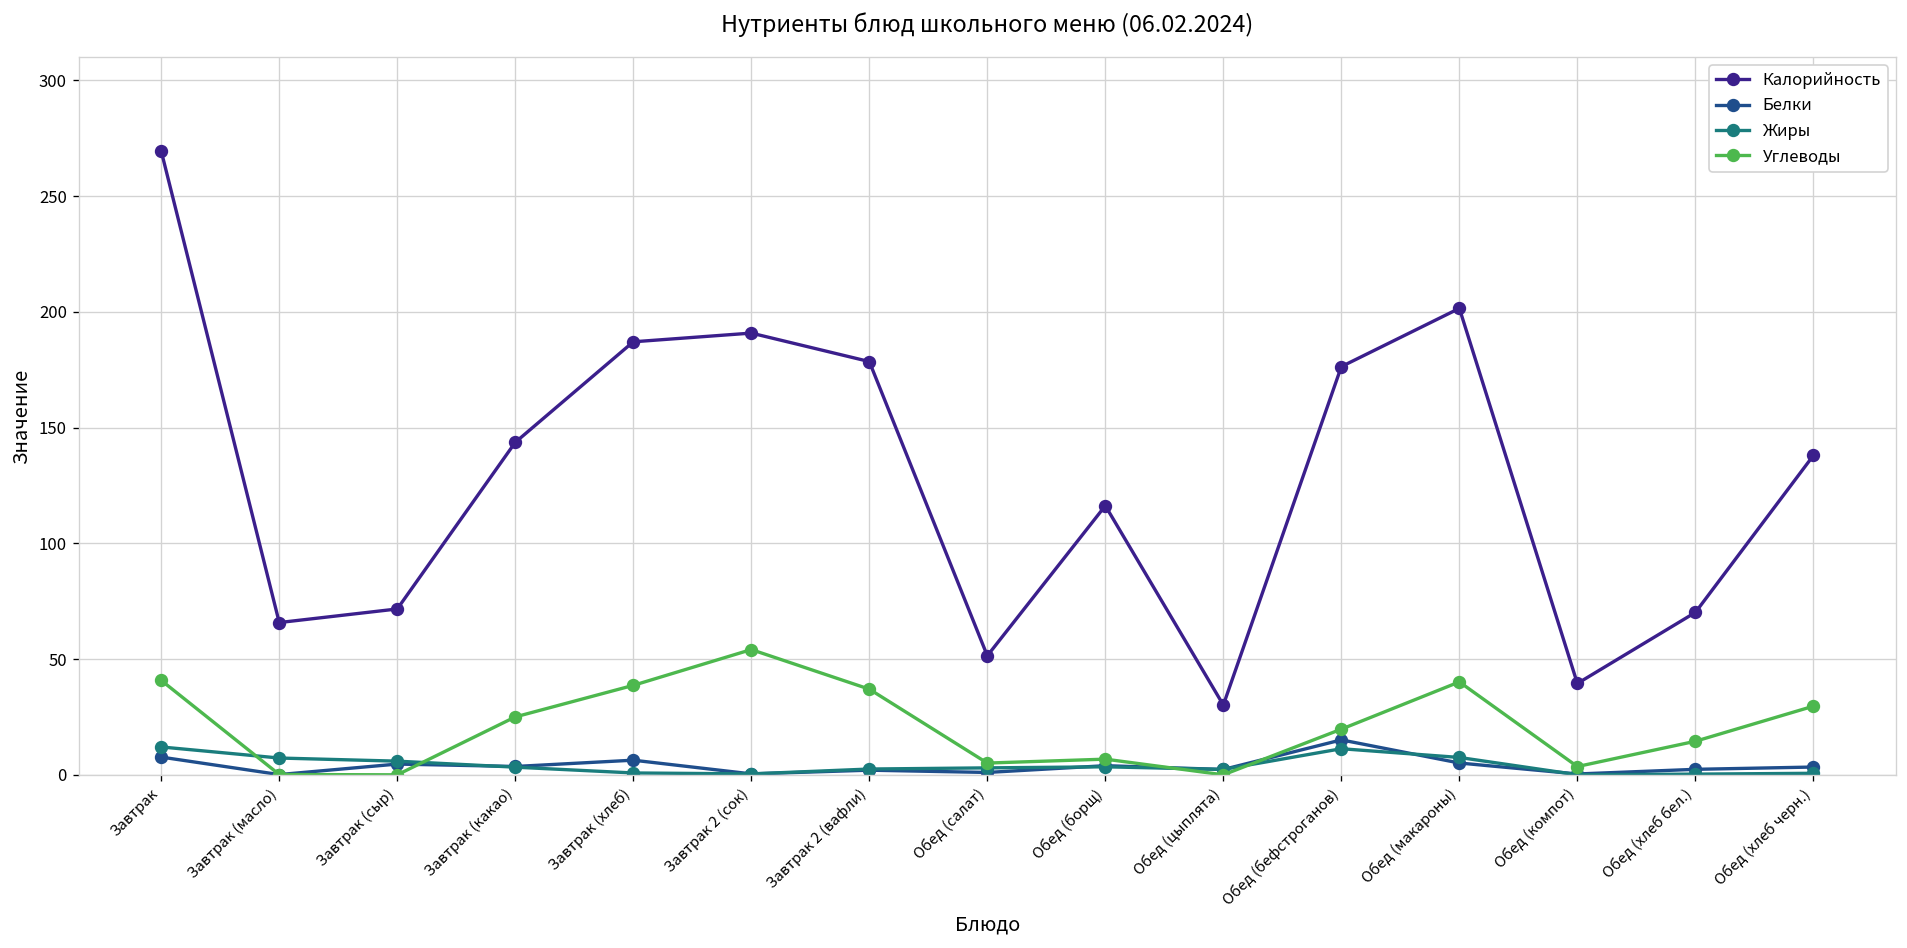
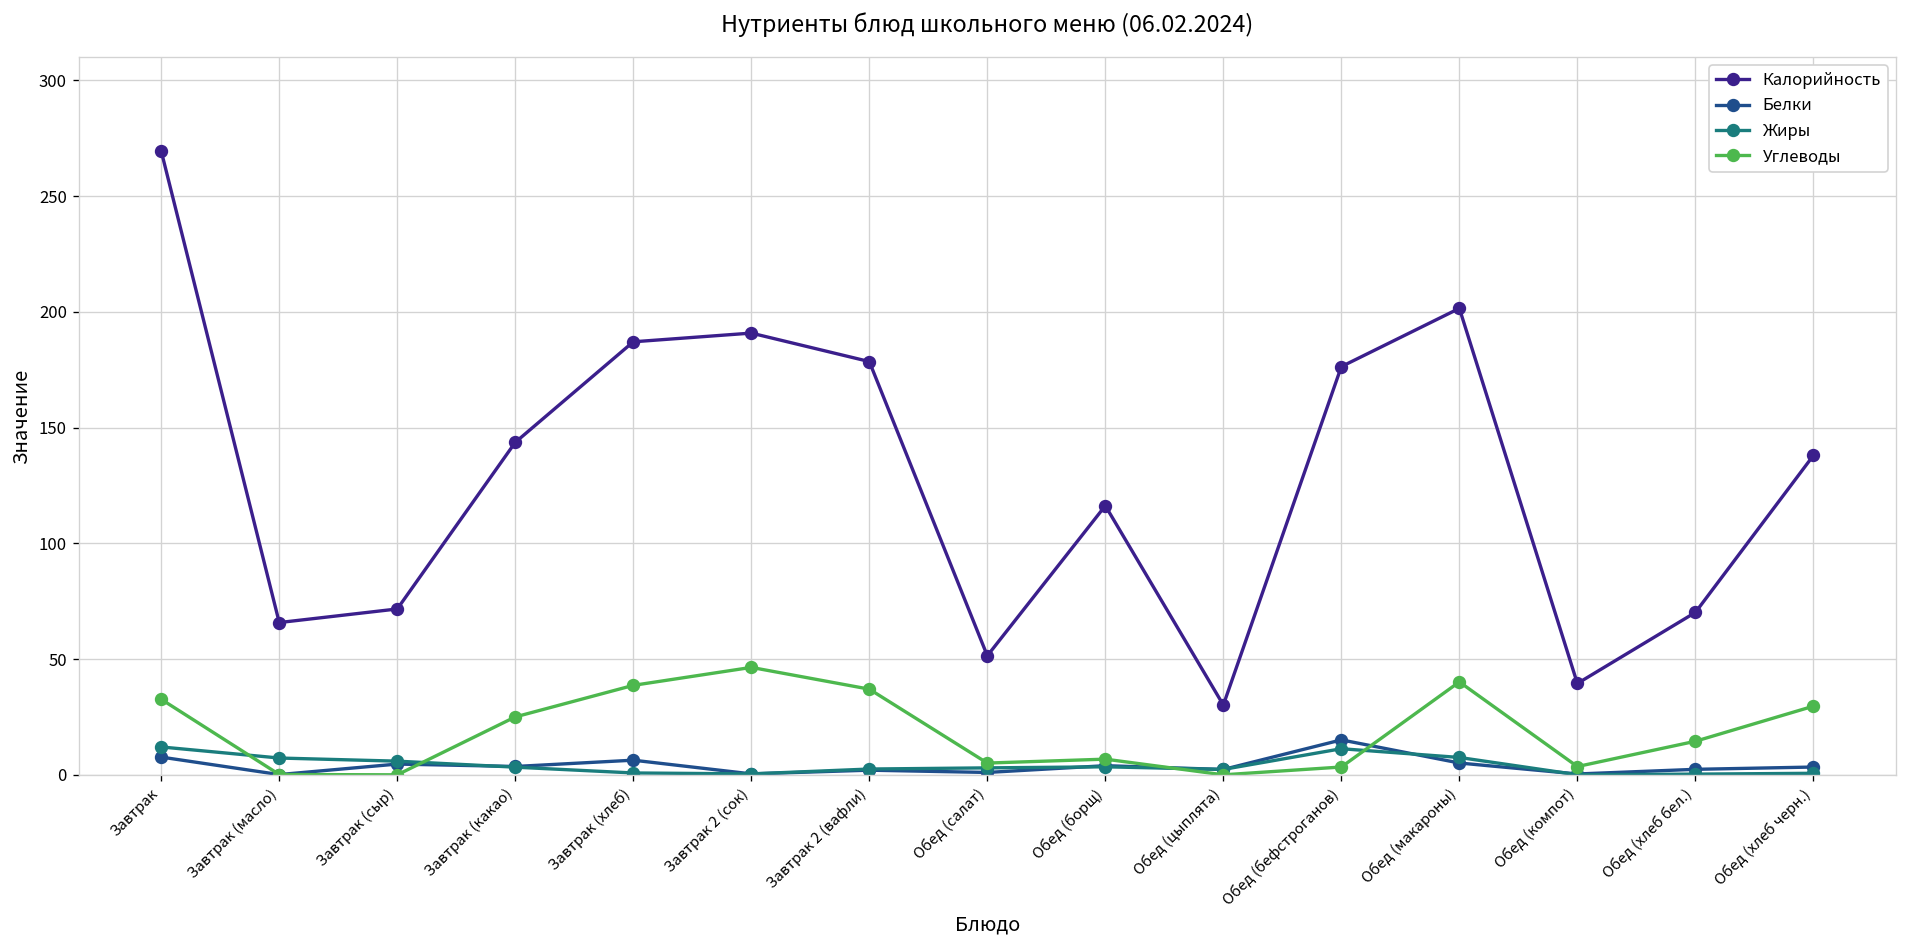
  {
    "Углеводы": {
-     "Завтрак": 41,
+     "Завтрак": 33,
      "Завтрак (сыр)": 0,
      "Завтрак (какао)": 25,
      "Завтрак (хлеб)": 39,
-     "Завтрак 2 (сок)": 54,
+     "Завтрак 2 (сок)": 46,
      "Завтрак 2 (вафли)": 37,
      "Обед (салат)": 5,
      "Обед (борщ)": 7,
      "Обед (цыплята)": 0,
-     "Обед (бефстроганов)": 20,
+     "Обед (бефстроганов)": 3,
      "Обед (макароны)": 40,
      "Обед (компот)": 4,
      "Обед (хлеб бел.)": 14,
      "Обед (хлеб черн.)": 30
    }
  }
